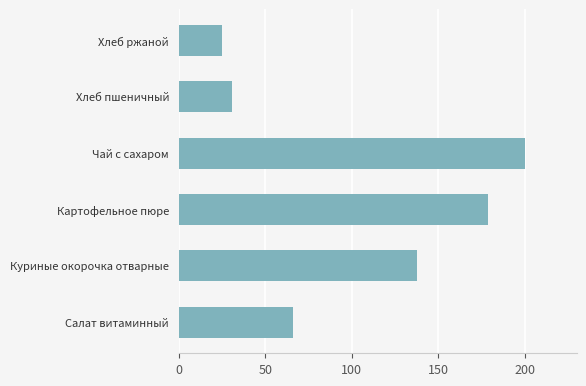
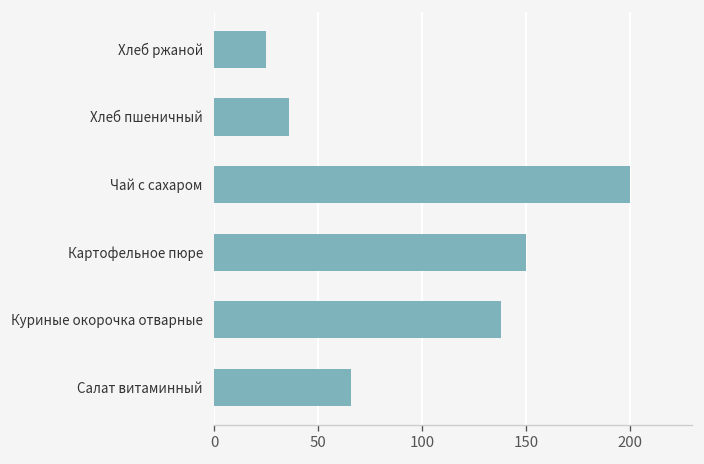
  {
    "Хлеб ржаной": 25,
-   "Хлеб пшеничный": 31,
+   "Хлеб пшеничный": 36,
    "Чай с сахаром": 200,
-   "Картофельное пюре": 179,
+   "Картофельное пюре": 150,
    "Куриные окорочка отварные": 138,
    "Салат витаминный": 66
  }
